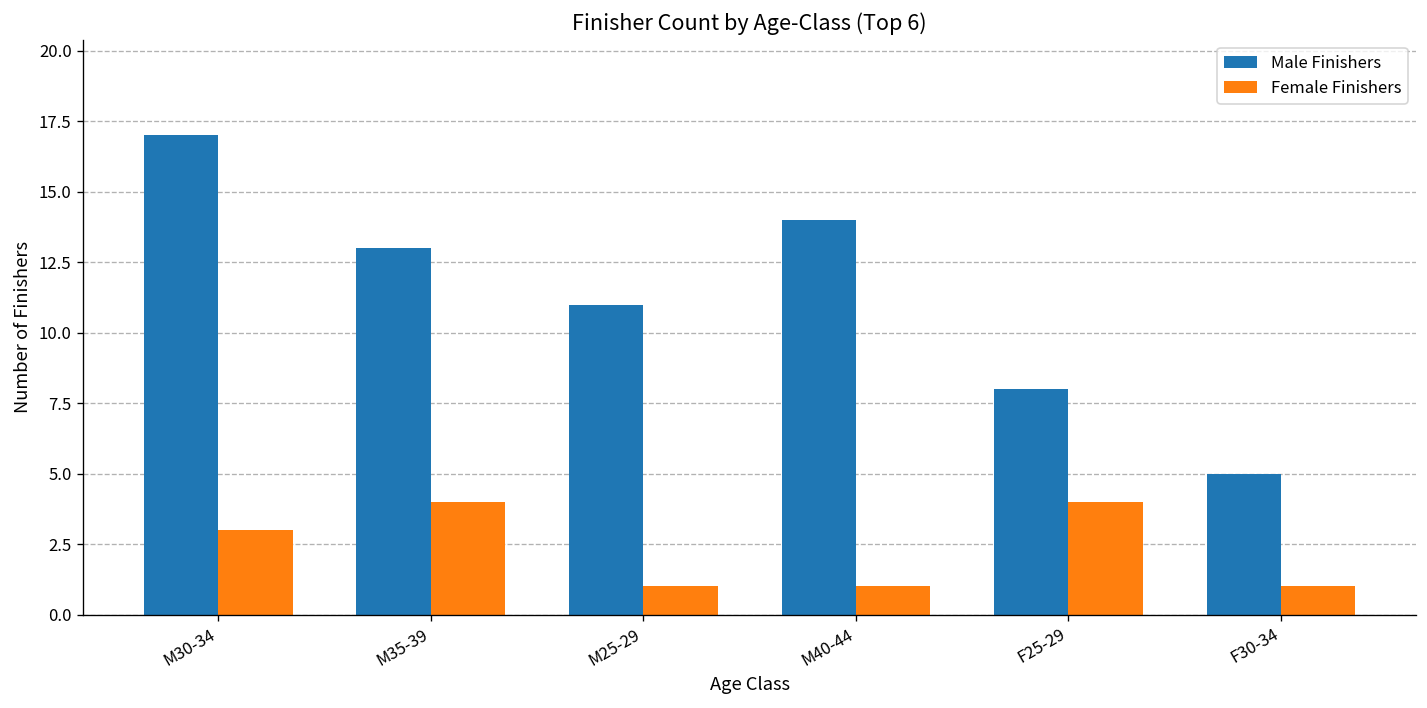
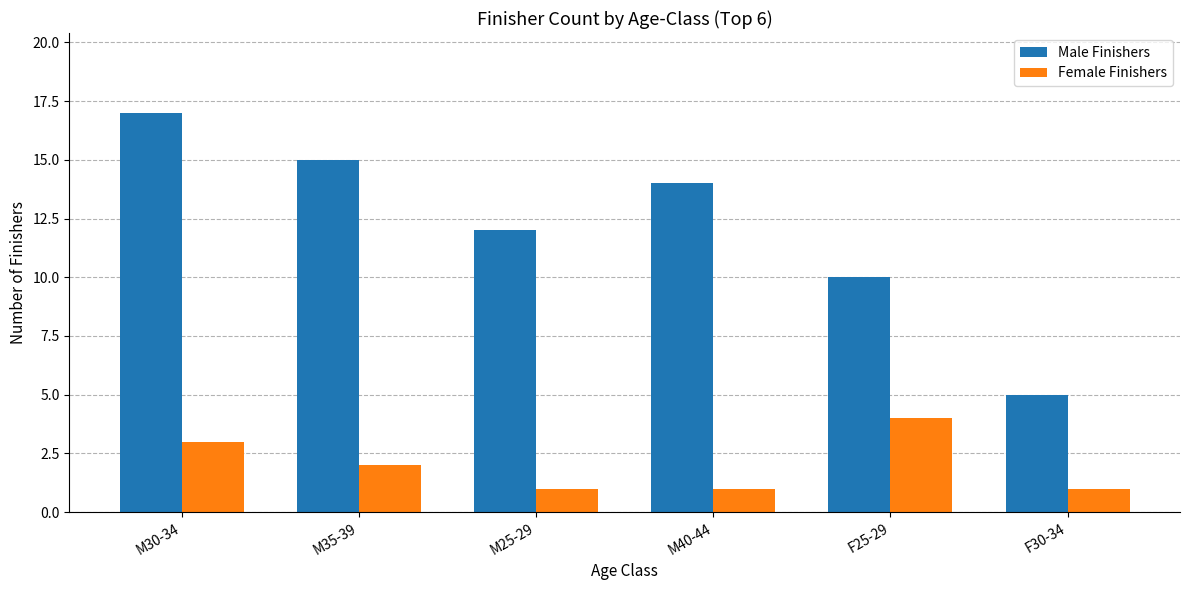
  {
    "Male Finishers": {
      "M30-34": 17,
-     "M35-39": 13,
-     "M25-29": 11,
+     "M35-39": 15,
+     "M25-29": 12,
      "M40-44": 14,
-     "F25-29": 8,
+     "F25-29": 10,
      "F30-34": 5
    },
    "Female Finishers": {
      "M30-34": 3,
-     "M35-39": 4,
+     "M35-39": 2,
      "M25-29": 1,
      "M40-44": 1,
      "F25-29": 4,
      "F30-34": 1
    }
  }
